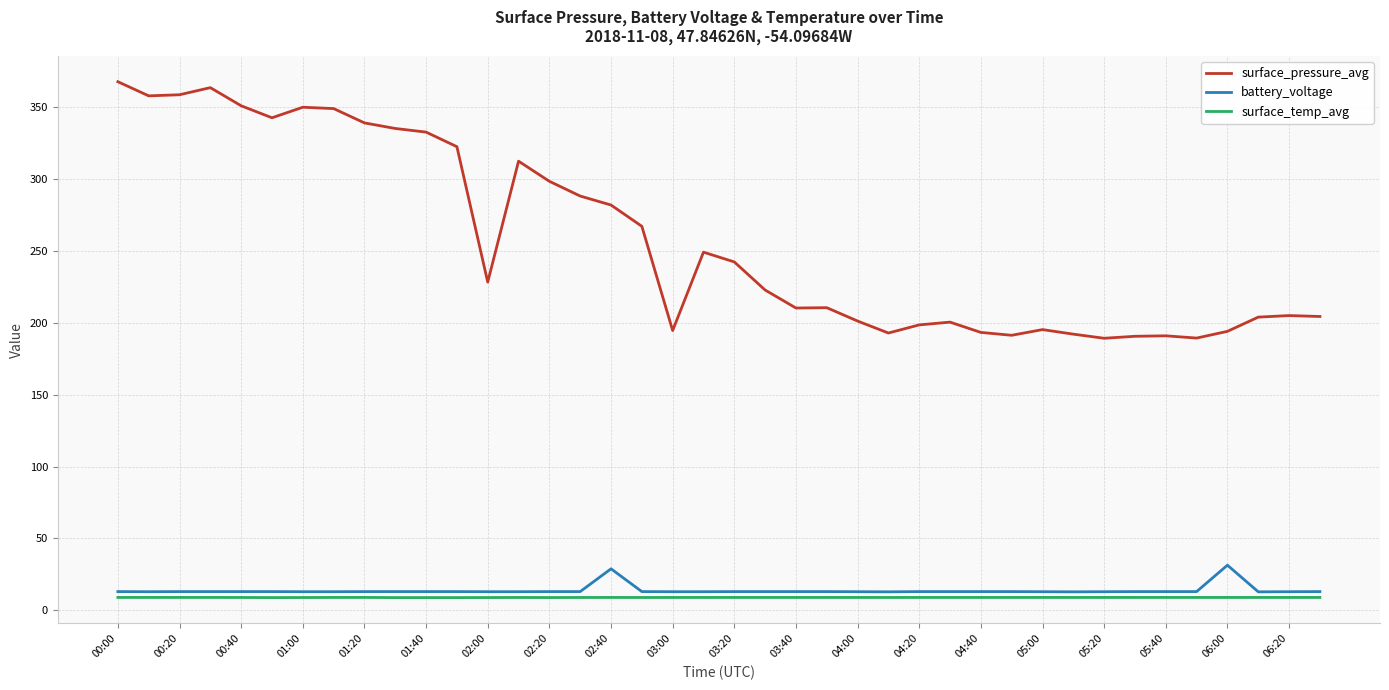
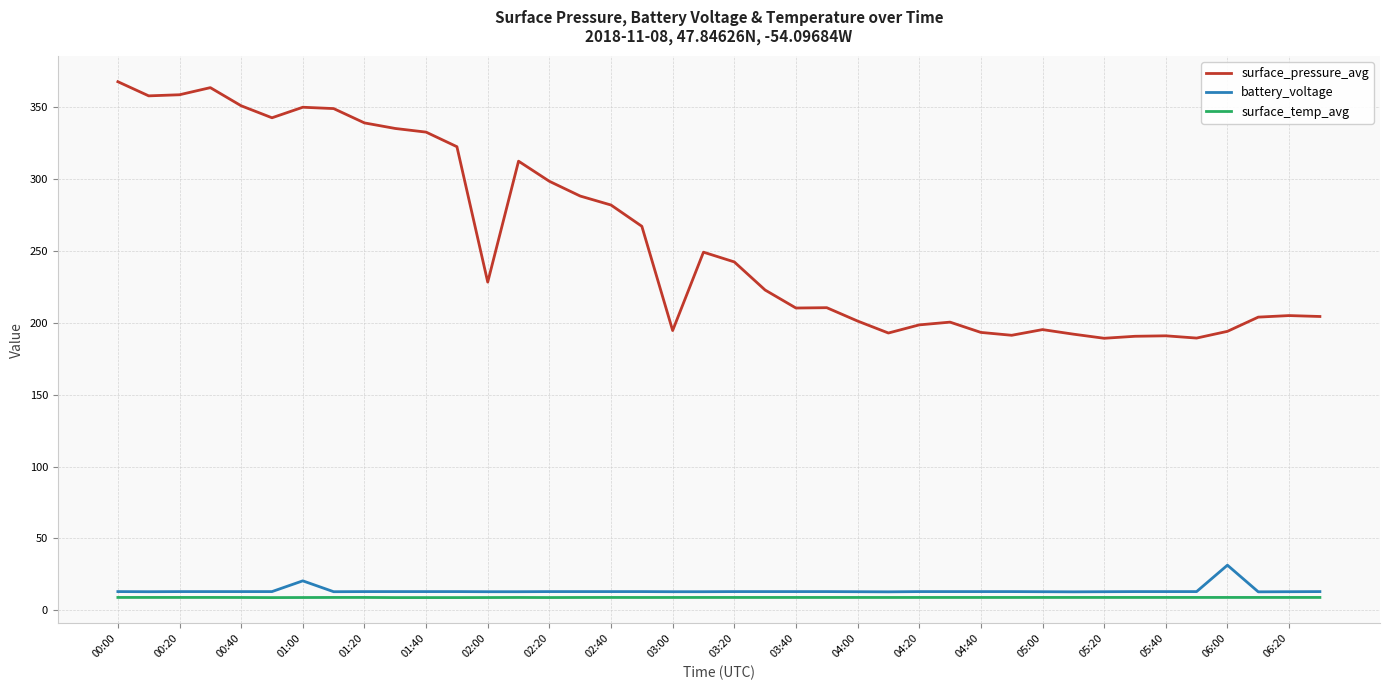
  {
    "surface_pressure_avg": {
      "00:00": 368,
      "00:20": 359,
      "00:40": 351,
      "01:00": 350,
      "01:20": 339,
      "01:40": 333,
      "02:00": 228,
      "02:20": 298,
      "02:40": 282,
      "03:00": 195,
      "03:20": 242,
      "03:40": 210,
      "04:00": 201,
      "04:20": 199,
      "04:40": 193,
      "05:00": 195,
      "05:20": 189,
      "05:40": 191,
      "06:00": 194,
      "06:20": 205
    },
    "battery_voltage": {
      "00:00": 13,
      "00:20": 13,
      "00:40": 13,
-     "01:00": 13,
+     "01:00": 20,
      "01:20": 13,
      "01:40": 13,
      "02:00": 13,
      "02:20": 13,
-     "02:40": 29,
+     "02:40": 13,
      "03:00": 13,
      "03:20": 13,
      "03:40": 13,
      "04:00": 13,
      "04:20": 13,
      "04:40": 13,
      "05:00": 13,
      "05:20": 13,
      "05:40": 13,
      "06:00": 31,
      "06:20": 13
    },
    "surface_temp_avg": {
      "00:00": 9,
      "00:20": 9,
      "00:40": 9,
      "01:00": 9,
      "01:20": 9,
      "01:40": 9,
      "02:00": 9,
      "02:20": 9,
      "02:40": 9,
      "03:00": 9,
      "03:20": 9,
      "03:40": 9,
      "04:00": 9,
      "04:20": 9,
      "04:40": 9,
      "05:00": 9,
      "05:20": 9,
      "05:40": 9,
      "06:00": 9,
      "06:20": 9
    }
  }
